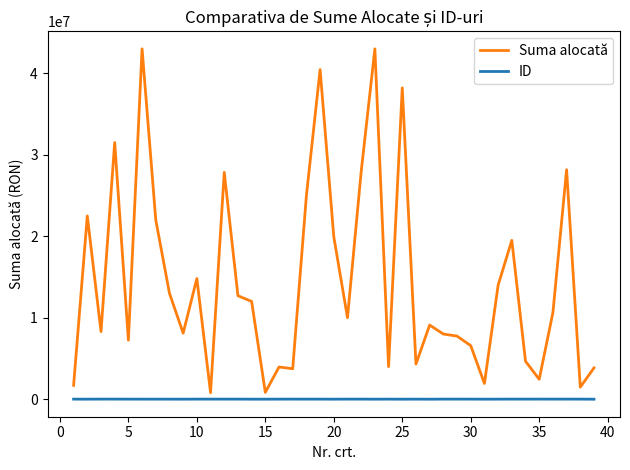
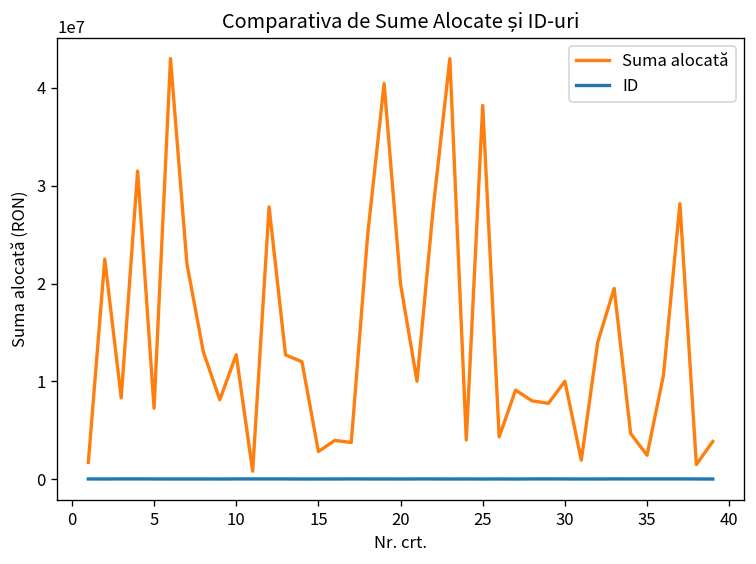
  {
    "Suma alocată": {
      "5": 7000000,
-     "10": 15000000,
-     "15": 1000000,
+     "10": 13000000,
+     "15": 3000000,
      "20": 20000000,
      "25": 38000000,
-     "30": 7000000,
+     "30": 10000000,
      "35": 2000000
    },
    "ID": {
      "5": 0,
      "10": 0,
      "15": 0,
      "20": 0,
      "25": 0,
      "30": 0,
      "35": 0
    }
  }
